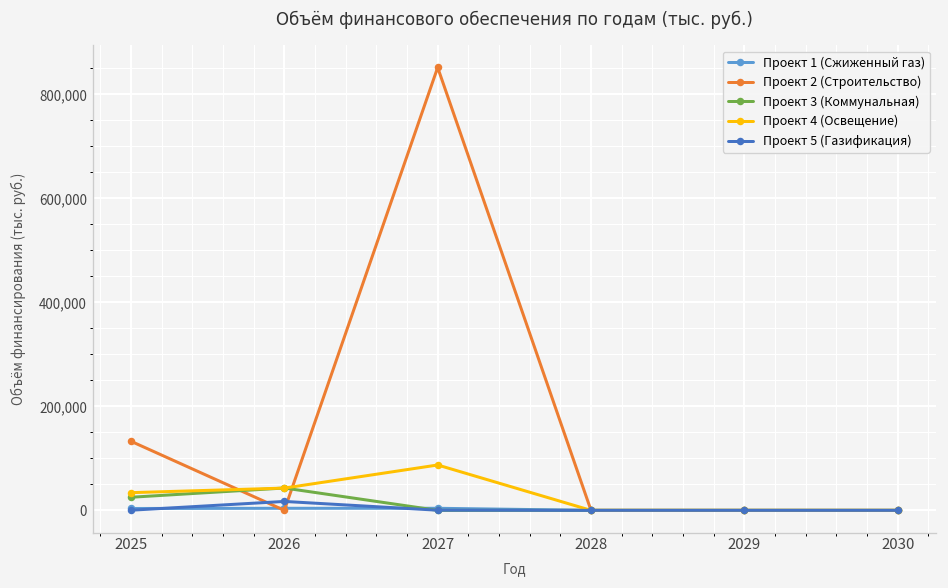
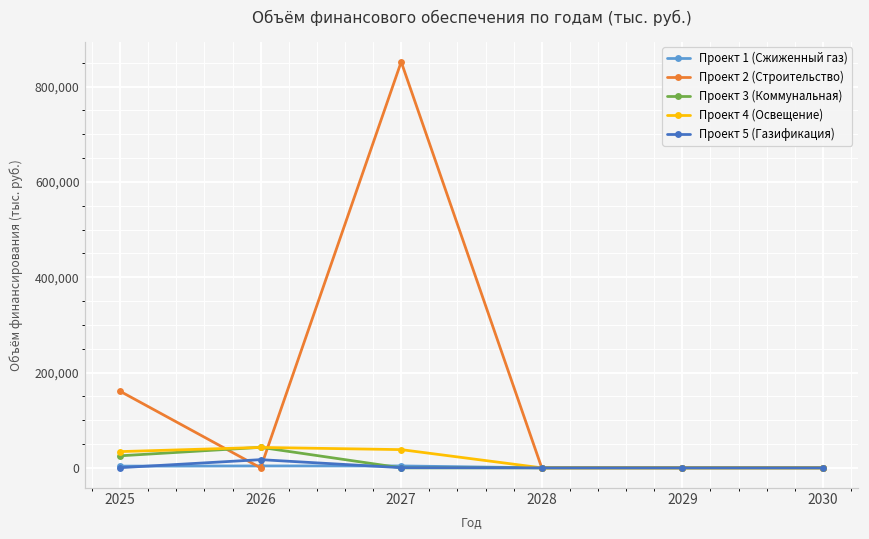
  {
    "Проект 2 (Строительство)": {
-     "2025": "130,000",
+     "2025": "160,000",
      "2027": "850,000"
    },
    "Проект 3 (Коммунальная)": {
      "2025": "30,000"
    },
    "Проект 4 (Освещение)": {
      "2025": "30,000",
-     "2027": "90,000"
+     "2027": "40,000"
    }
  }
